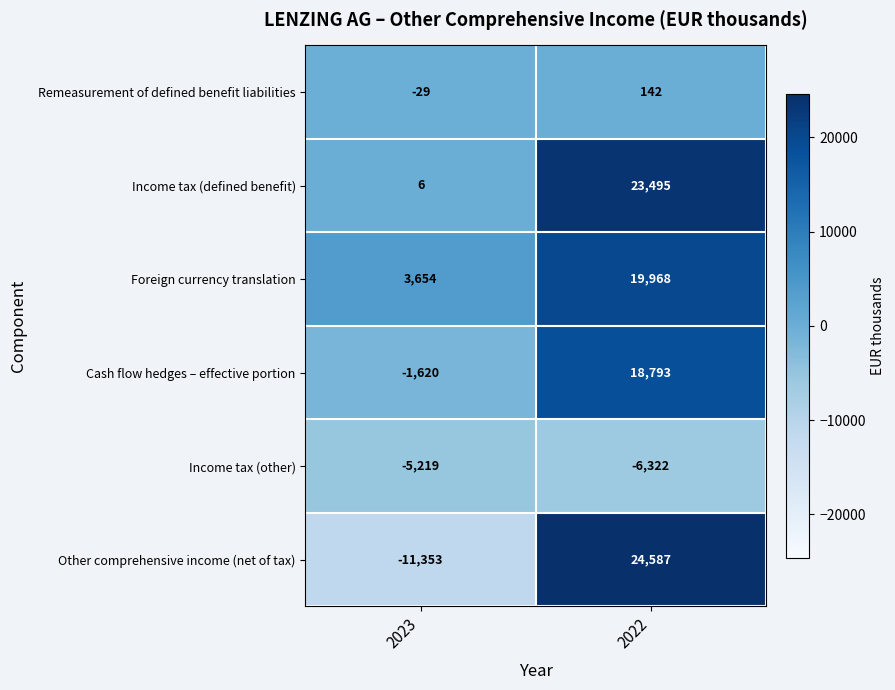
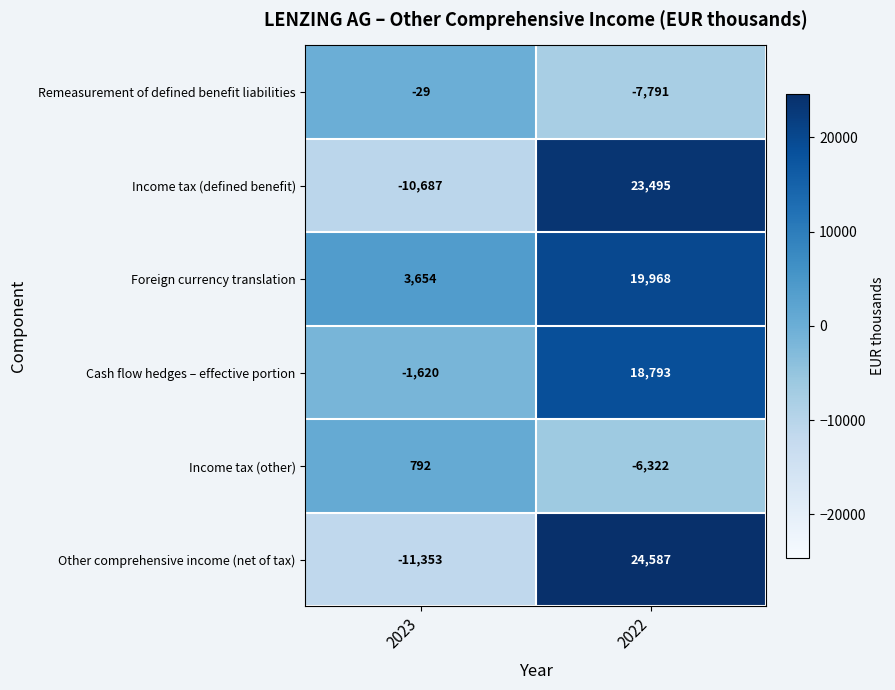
  {
    "Remeasurement of defined benefit liabilities": {
      "2023": "-29",
-     "2022": "142"
+     "2022": "-7,791"
    },
    "Income tax (defined benefit)": {
-     "2023": "6",
+     "2023": "-10,687",
      "2022": "23,495"
    },
    "Foreign currency translation": {
      "2023": "3,654",
      "2022": "19,968"
    },
    "Cash flow hedges – effective portion": {
      "2023": "-1,620",
      "2022": "18,793"
    },
    "Income tax (other)": {
-     "2023": "-5,219",
+     "2023": "792",
      "2022": "-6,322"
    },
    "Other comprehensive income (net of tax)": {
      "2023": "-11,353",
      "2022": "24,587"
    }
  }
